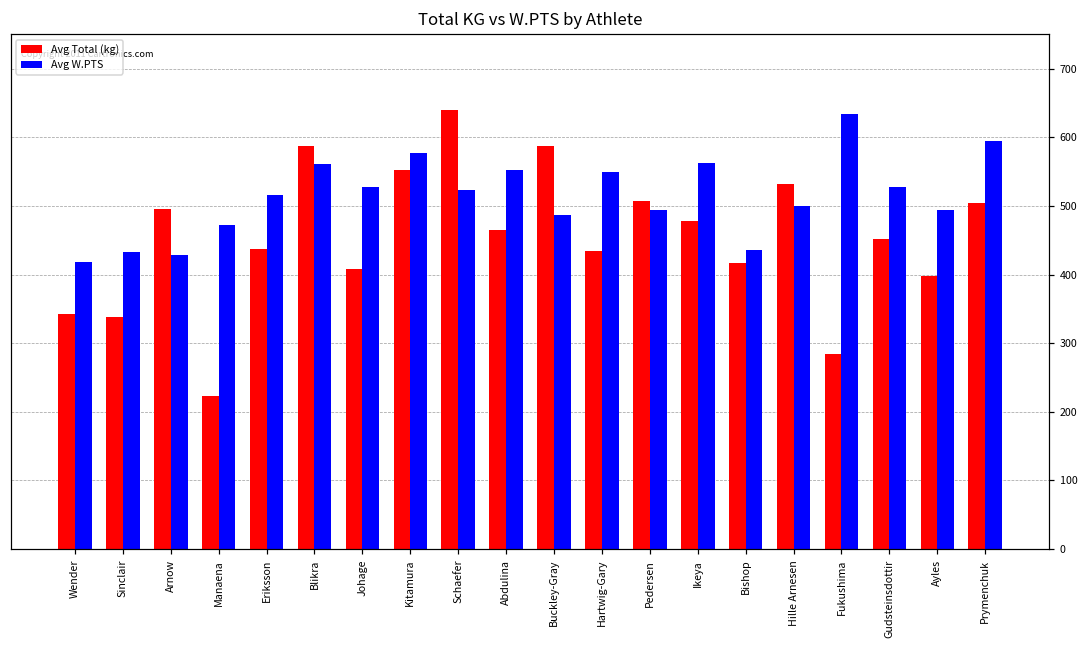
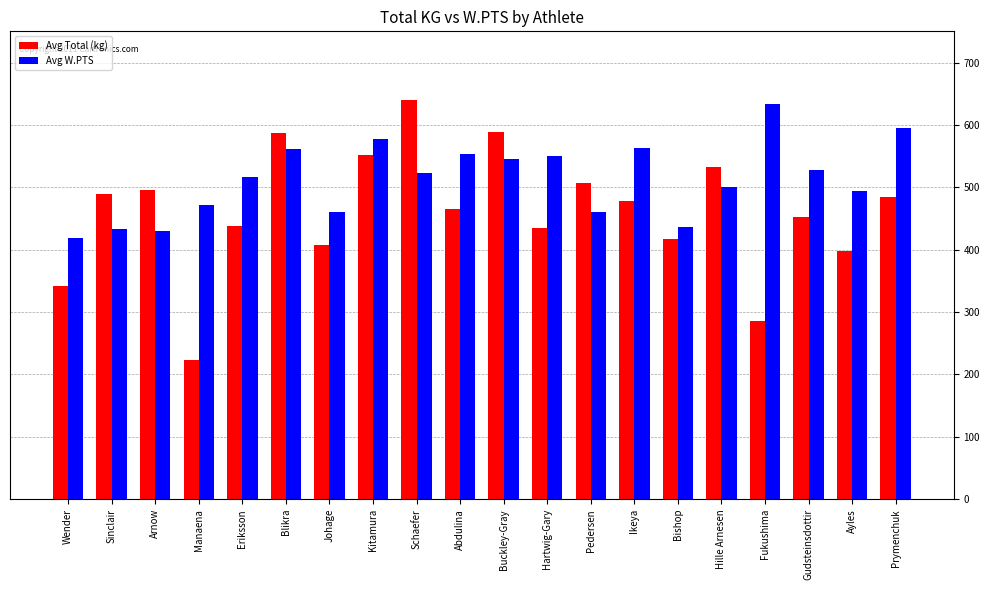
  {
    "Avg Total (kg)": {
      "Wender": 340,
-     "Sinclair": 340,
+     "Sinclair": 490,
      "Arnow": 500,
      "Manaena": 220,
      "Eriksson": 440,
      "Blikra": 590,
      "Johage": 410,
      "Kitamura": 550,
      "Schaefer": 640,
      "Abdulina": 470,
      "Buckley-Gray": 590,
      "Hartwig-Gary": 440,
      "Pedersen": 510,
      "Ikeya": 480,
      "Bishop": 420,
      "Hille Arnesen": 530,
      "Fukushima": 280,
      "Gudsteinsdottir": 450,
      "Ayles": 400,
-     "Prymenchuk": 510
+     "Prymenchuk": 480
    },
    "Avg W.PTS": {
      "Wender": 420,
      "Sinclair": 430,
      "Arnow": 430,
      "Manaena": 470,
      "Eriksson": 520,
      "Blikra": 560,
-     "Johage": 530,
+     "Johage": 460,
      "Kitamura": 580,
      "Schaefer": 520,
      "Abdulina": 550,
-     "Buckley-Gray": 490,
+     "Buckley-Gray": 550,
      "Hartwig-Gary": 550,
-     "Pedersen": 490,
+     "Pedersen": 460,
      "Ikeya": 560,
      "Bishop": 440,
      "Hille Arnesen": 500,
      "Fukushima": 630,
      "Gudsteinsdottir": 530,
      "Ayles": 490,
      "Prymenchuk": 600
    }
  }
